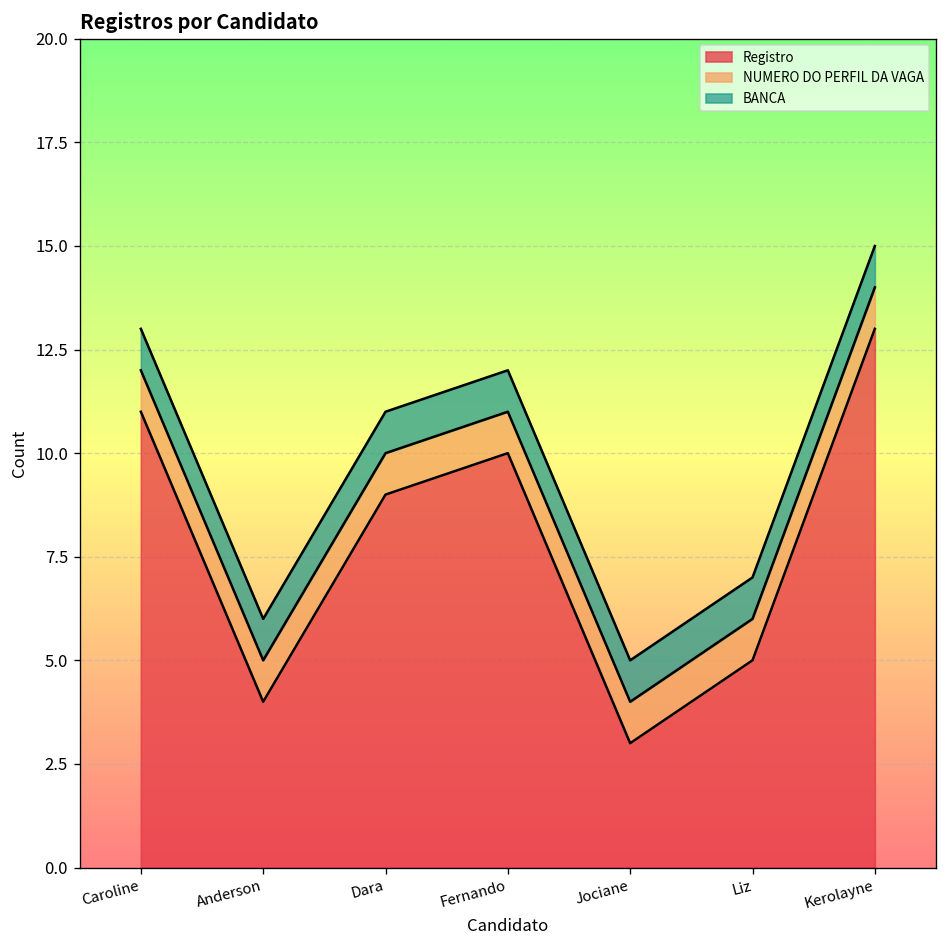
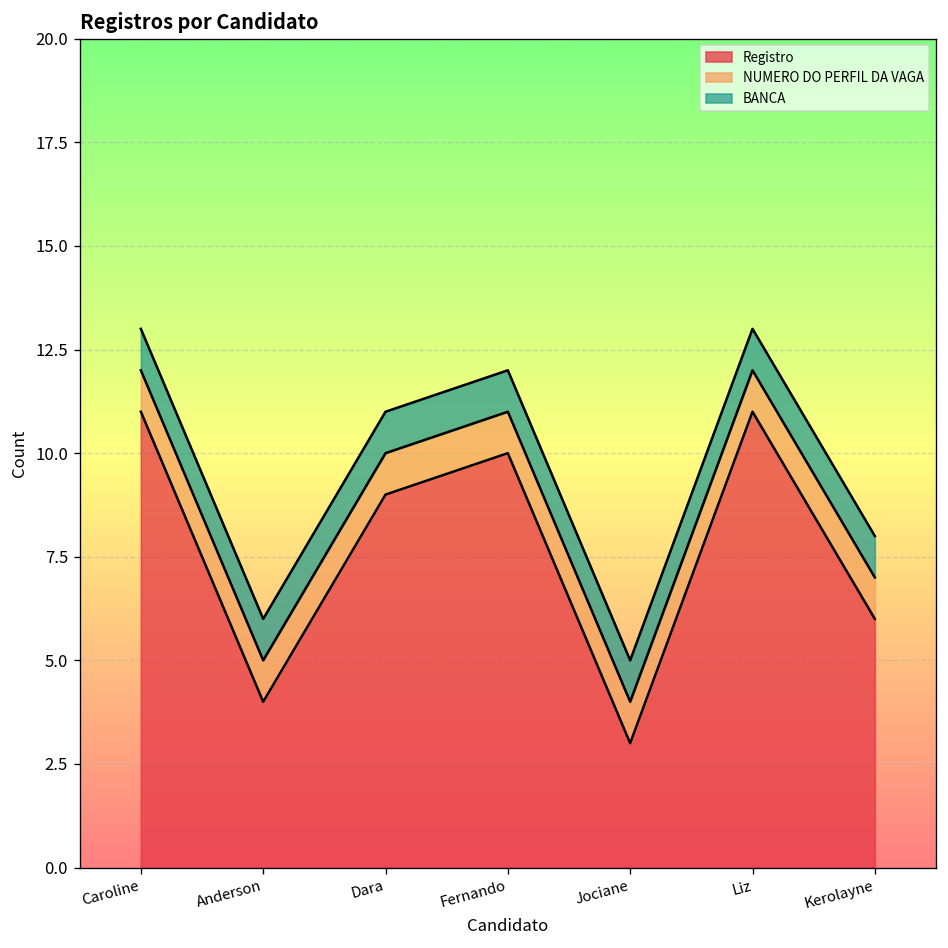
  {
    "Registro": {
      "Caroline": 11,
      "Anderson": 4,
      "Dara": 9,
      "Fernando": 10,
      "Jociane": 3,
-     "Liz": 5,
-     "Kerolayne": 13
+     "Liz": 11,
+     "Kerolayne": 6
    },
    "NUMERO DO PERFIL DA VAGA": {
      "Caroline": 1,
      "Anderson": 1,
      "Dara": 1,
      "Fernando": 1,
      "Jociane": 1,
      "Liz": 1,
      "Kerolayne": 1
    },
    "BANCA": {
      "Caroline": 1,
      "Anderson": 1,
      "Dara": 1,
      "Fernando": 1,
      "Jociane": 1,
      "Liz": 1,
      "Kerolayne": 1
    }
  }
